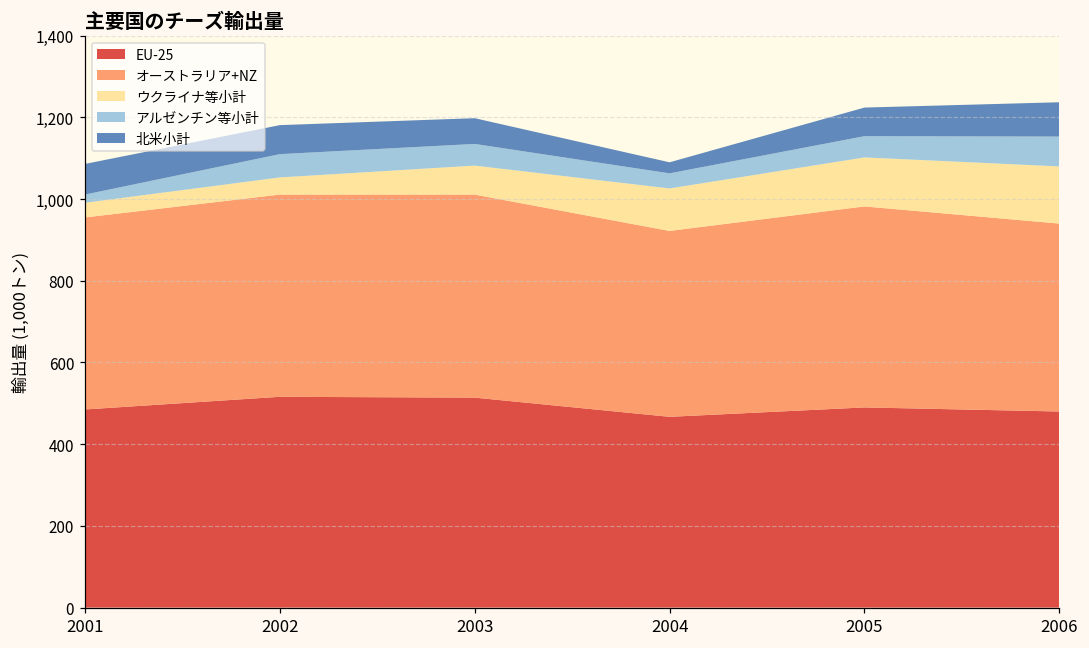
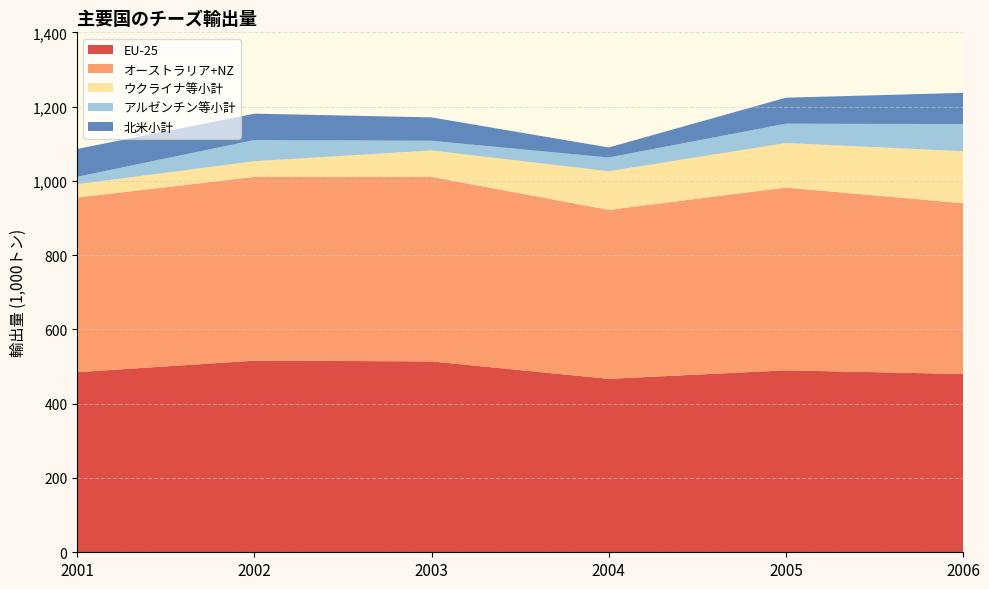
  {
    "EU-25": {
      "2001": 490,
      "2002": 520,
      "2003": 510,
      "2004": 470,
      "2005": 490,
      "2006": 480
    },
    "オーストラリア+NZ": {
      "2001": 470,
      "2002": 500,
      "2003": 500,
      "2004": 460,
      "2005": 490,
      "2006": 460
    },
    "ウクライナ等小計": {
      "2001": 40,
      "2002": 40,
      "2003": 70,
      "2004": 100,
      "2005": 120,
      "2006": 140
    },
    "アルゼンチン等小計": {
      "2001": 20,
      "2002": 60,
-     "2003": 50,
+     "2003": 30,
      "2004": 40,
      "2005": 50,
      "2006": 70
    },
    "北米小計": {
      "2001": 80,
      "2002": 70,
      "2003": 60,
      "2004": 30,
      "2005": 70,
      "2006": 80
    }
  }
